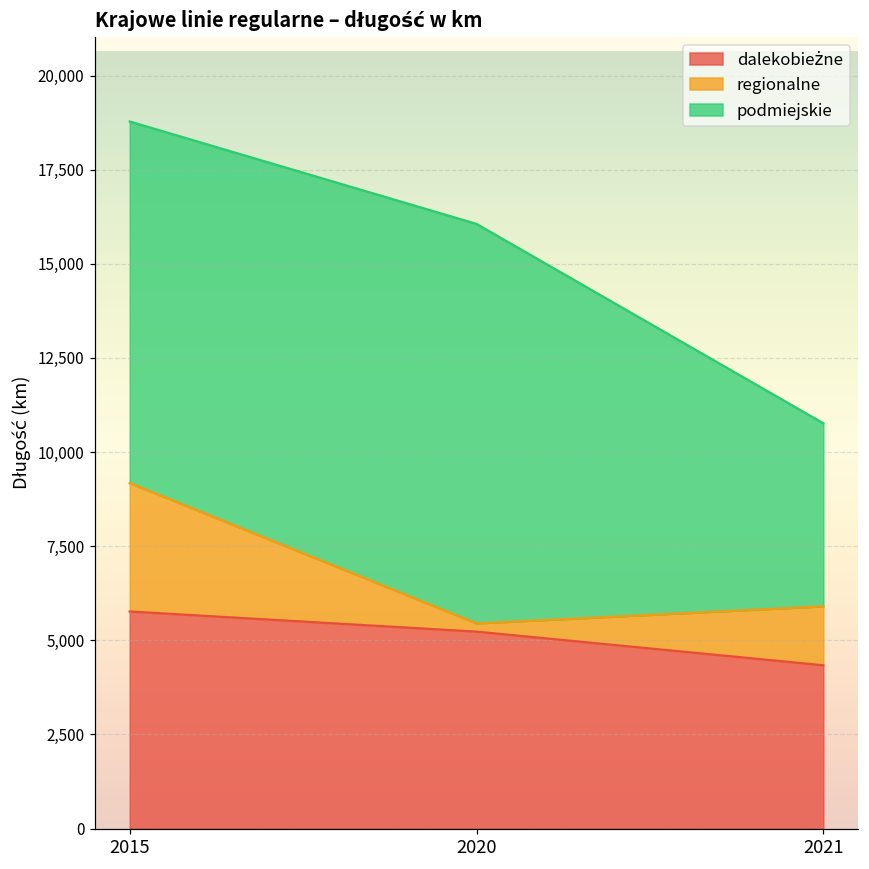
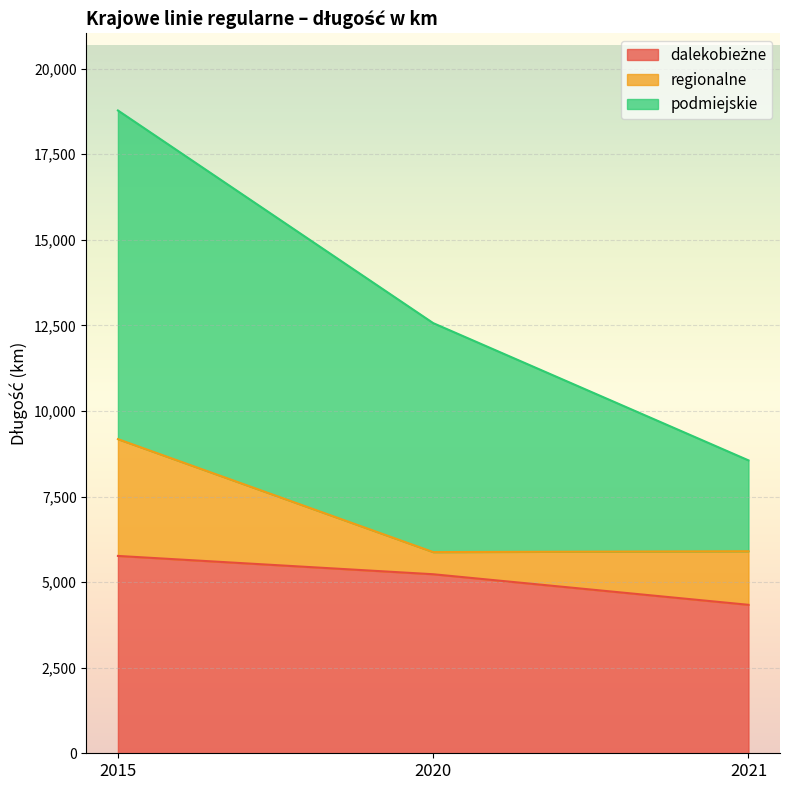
  {
    "dalekobieżne": {
      "2015": "5,800",
      "2020": "5,200",
      "2021": "4,300"
    },
    "regionalne": {
      "2015": "3,400",
-     "2020": "200",
+     "2020": "600",
      "2021": "1,600"
    },
    "podmiejskie": {
      "2015": "9,600",
-     "2020": "10,600",
-     "2021": "4,900"
+     "2020": "6,700",
+     "2021": "2,700"
    }
  }
